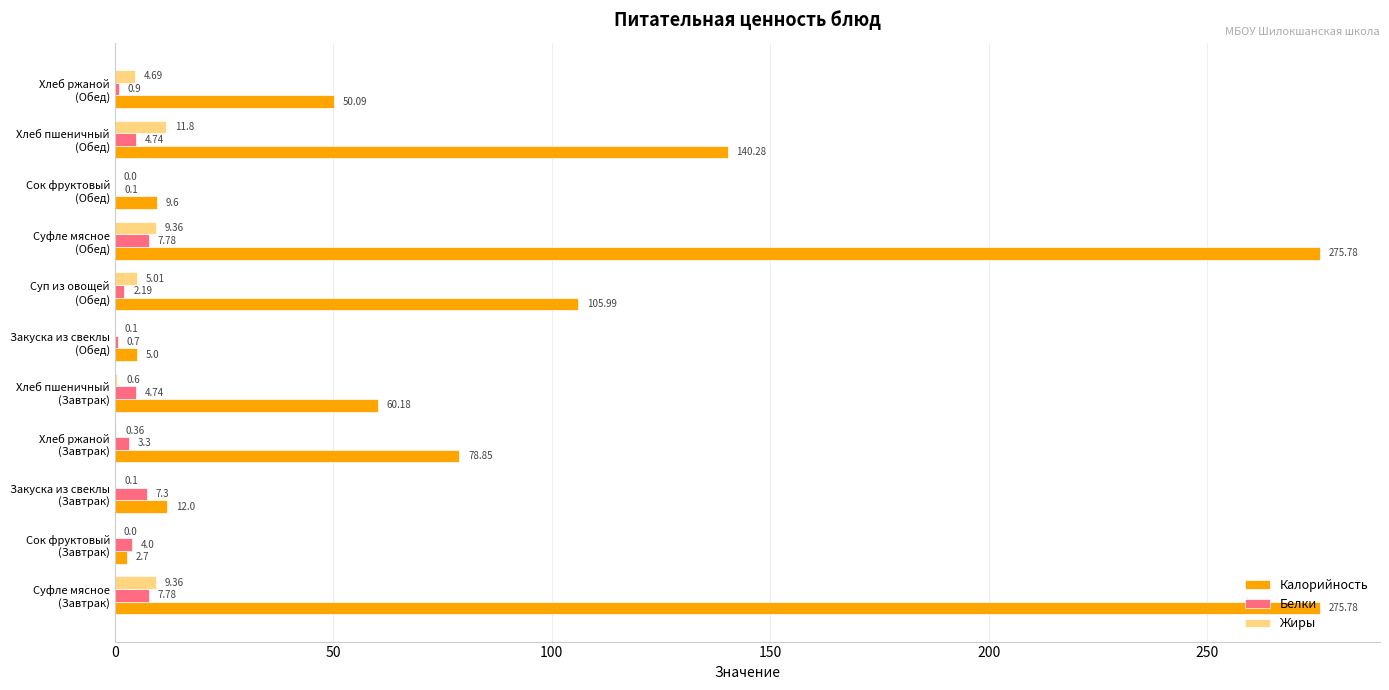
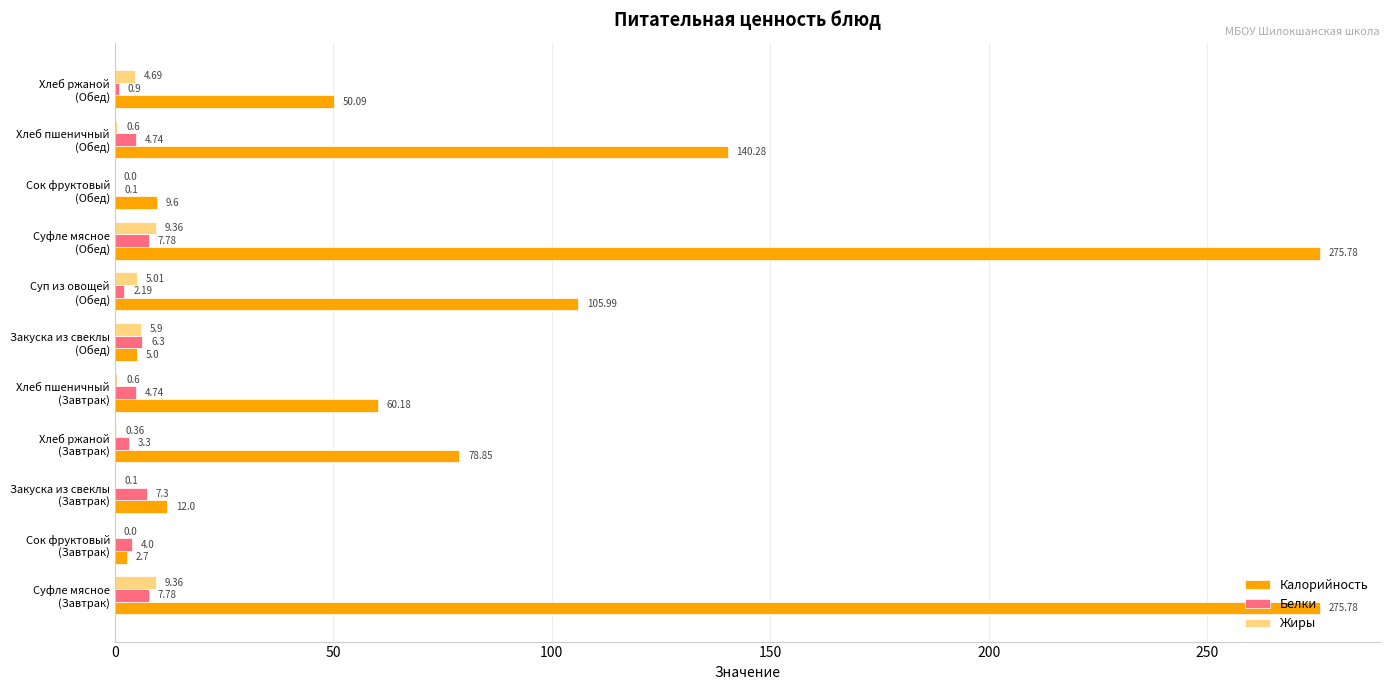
  {
    "Калорийность": {
      "Хлеб ржаной (Обед)": 50.09,
      "Хлеб пшеничный (Обед)": 140.28,
      "Сок фруктовый (Обед)": 9.6,
      "Суфле мясное (Обед)": 275.78,
      "Суп из овощей (Обед)": 105.99,
      "Закуска из свеклы (Обед)": 5.0,
      "Хлеб пшеничный (Завтрак)": 60.18,
      "Хлеб ржаной (Завтрак)": 78.85,
      "Закуска из свеклы (Завтрак)": 12.0,
      "Сок фруктовый (Завтрак)": 2.7,
      "Суфле мясное (Завтрак)": 275.78
    },
    "Белки": {
      "Хлеб ржаной (Обед)": 0.9,
      "Хлеб пшеничный (Обед)": 4.74,
      "Сок фруктовый (Обед)": 0.1,
      "Суфле мясное (Обед)": 7.78,
      "Суп из овощей (Обед)": 2.19,
-     "Закуска из свеклы (Обед)": 0.7,
+     "Закуска из свеклы (Обед)": 6.3,
      "Хлеб пшеничный (Завтрак)": 4.74,
      "Хлеб ржаной (Завтрак)": 3.3,
      "Закуска из свеклы (Завтрак)": 7.3,
      "Сок фруктовый (Завтрак)": 4.0,
      "Суфле мясное (Завтрак)": 7.78
    },
    "Жиры": {
      "Хлеб ржаной (Обед)": 4.69,
-     "Хлеб пшеничный (Обед)": 11.8,
+     "Хлеб пшеничный (Обед)": 0.6,
      "Сок фруктовый (Обед)": 0.0,
      "Суфле мясное (Обед)": 9.36,
      "Суп из овощей (Обед)": 5.01,
-     "Закуска из свеклы (Обед)": 0.1,
+     "Закуска из свеклы (Обед)": 5.9,
      "Хлеб пшеничный (Завтрак)": 0.6,
      "Хлеб ржаной (Завтрак)": 0.36,
      "Закуска из свеклы (Завтрак)": 0.1,
      "Сок фруктовый (Завтрак)": 0.0,
      "Суфле мясное (Завтрак)": 9.36
    }
  }
